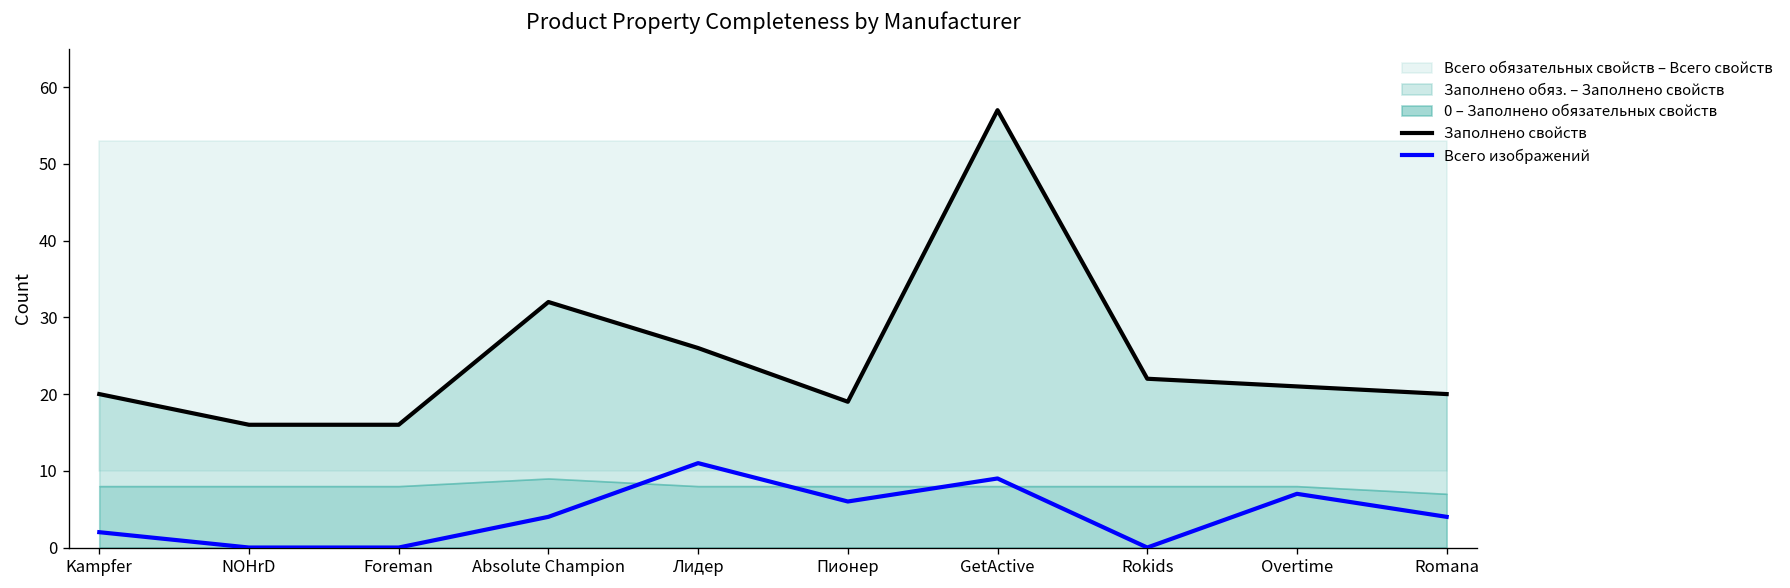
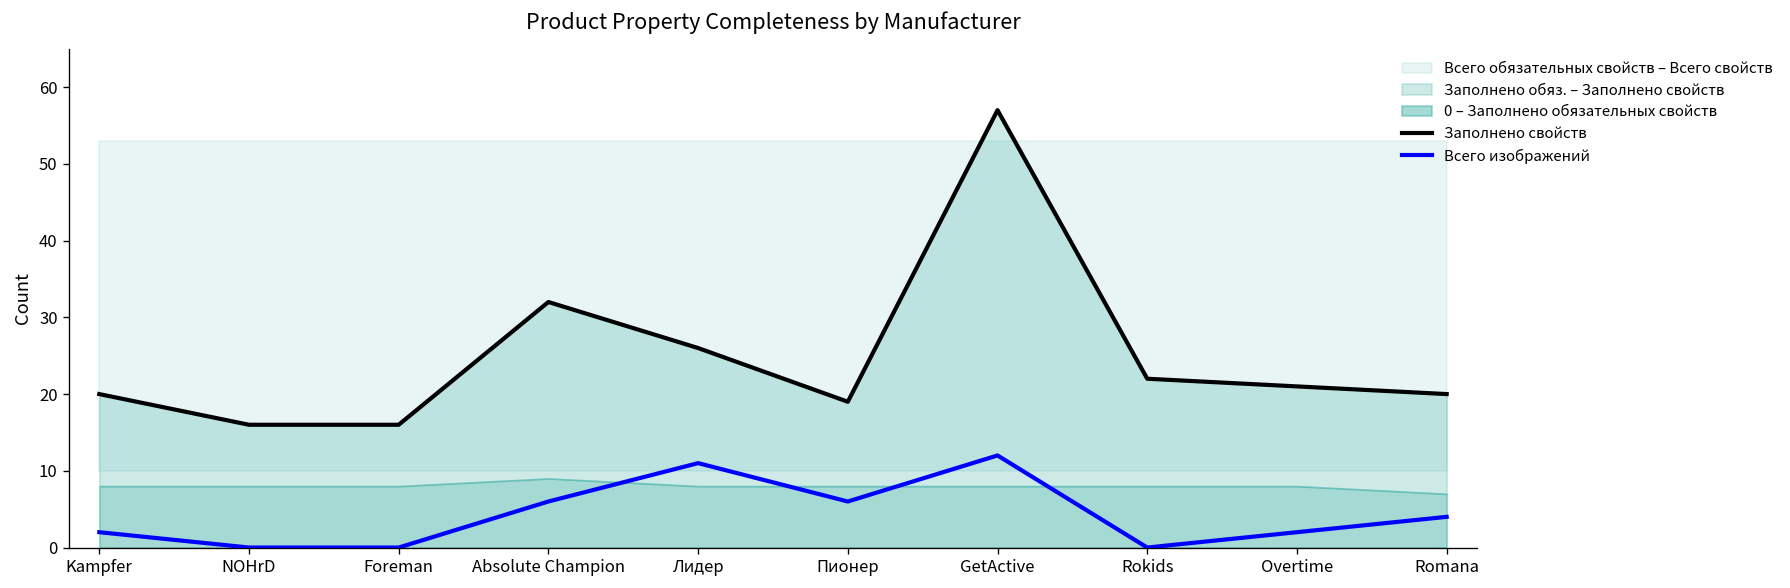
  {
    "Всего изображений": {
      "Kampfer": 2,
      "NOHrD": 0,
      "Foreman": 0,
-     "Absolute Champion": 4,
+     "Absolute Champion": 6,
      "Лидер": 11,
      "Пионер": 6,
-     "GetActive": 9,
+     "GetActive": 12,
      "Rokids": 0,
-     "Overtime": 7,
+     "Overtime": 2,
      "Romana": 4
    }
  }
